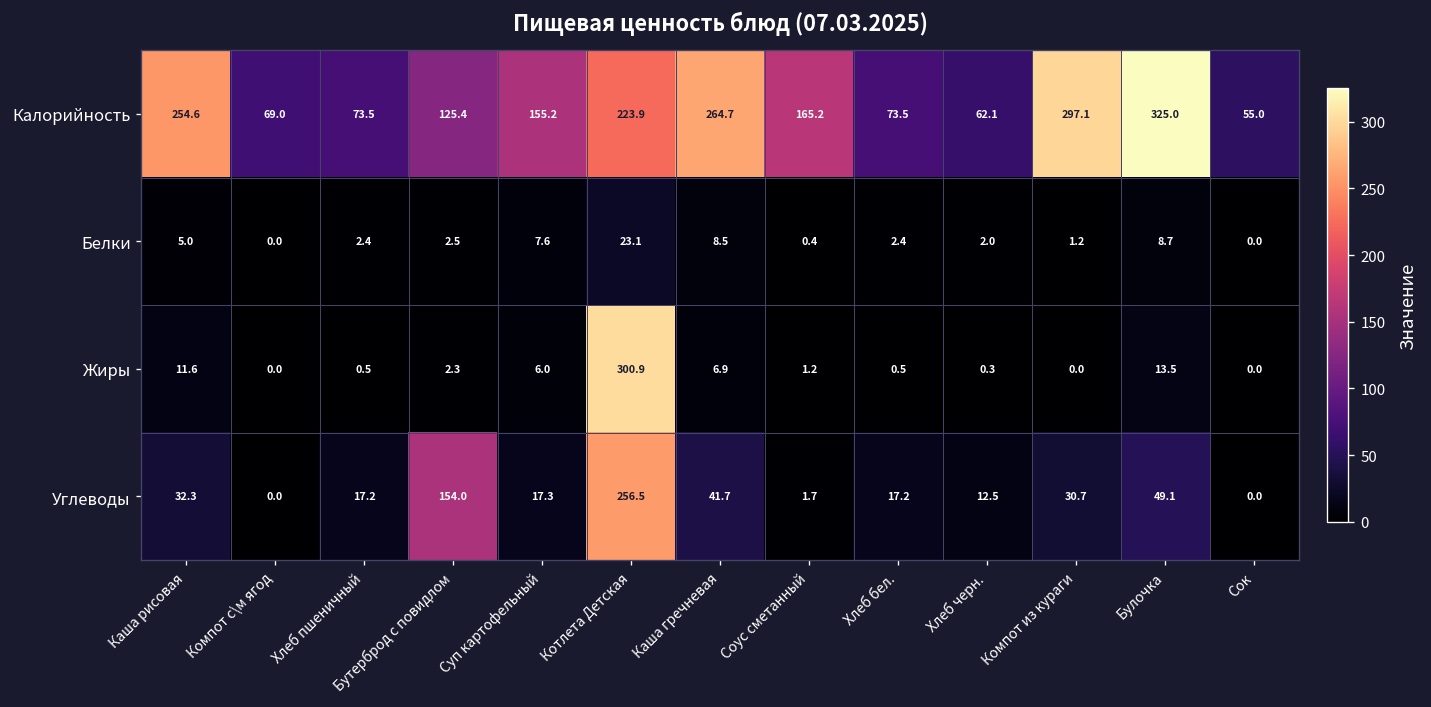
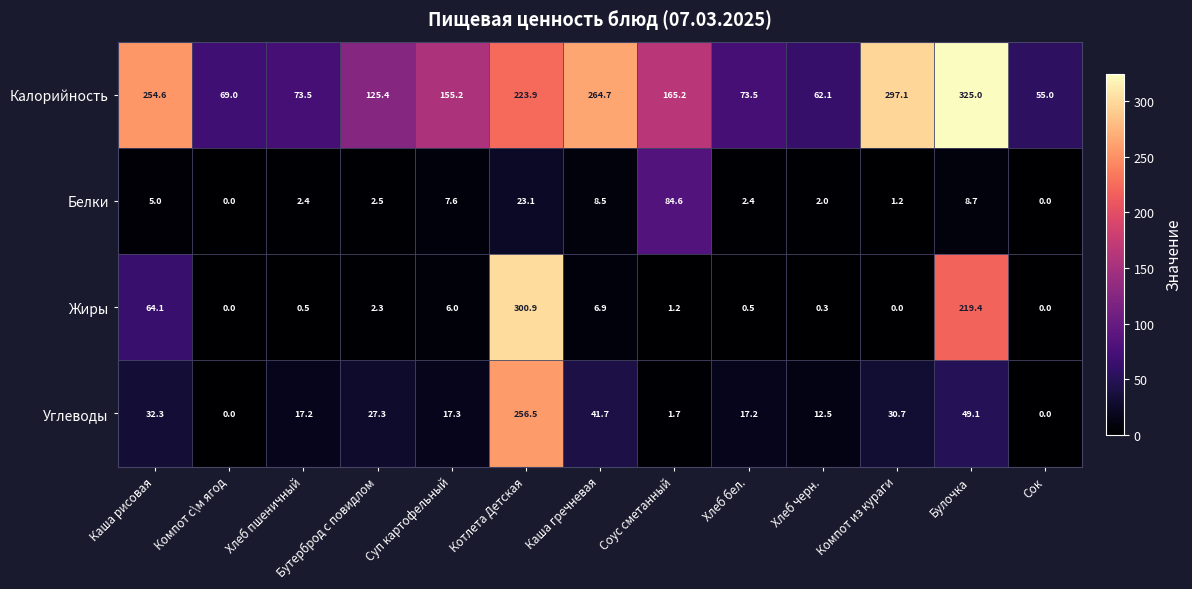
  {
    "Калорийность": {
      "Каша рисовая": 254.6,
      "Компот с\\м ягод": 69.0,
      "Хлеб пшеничный": 73.5,
      "Бутерброд с повидлом": 125.4,
      "Суп картофельный": 155.2,
      "Котлета Детская": 223.9,
      "Каша гречневая": 264.7,
      "Соус сметанный": 165.2,
      "Хлеб бел.": 73.5,
      "Хлеб черн.": 62.1,
      "Компот из кураги": 297.1,
      "Булочка": 325.0,
      "Сок": 55.0
    },
    "Белки": {
      "Каша рисовая": 5.0,
      "Компот с\\м ягод": 0.0,
      "Хлеб пшеничный": 2.4,
      "Бутерброд с повидлом": 2.5,
      "Суп картофельный": 7.6,
      "Котлета Детская": 23.1,
      "Каша гречневая": 8.5,
-     "Соус сметанный": 0.4,
+     "Соус сметанный": 84.6,
      "Хлеб бел.": 2.4,
      "Хлеб черн.": 2.0,
      "Компот из кураги": 1.2,
      "Булочка": 8.7,
      "Сок": 0.0
    },
    "Жиры": {
-     "Каша рисовая": 11.6,
+     "Каша рисовая": 64.1,
      "Компот с\\м ягод": 0.0,
      "Хлеб пшеничный": 0.5,
      "Бутерброд с повидлом": 2.3,
      "Суп картофельный": 6.0,
      "Котлета Детская": 300.9,
      "Каша гречневая": 6.9,
      "Соус сметанный": 1.2,
      "Хлеб бел.": 0.5,
      "Хлеб черн.": 0.3,
      "Компот из кураги": 0.0,
-     "Булочка": 13.5,
+     "Булочка": 219.4,
      "Сок": 0.0
    },
    "Углеводы": {
      "Каша рисовая": 32.3,
      "Компот с\\м ягод": 0.0,
      "Хлеб пшеничный": 17.2,
-     "Бутерброд с повидлом": 154.0,
+     "Бутерброд с повидлом": 27.3,
      "Суп картофельный": 17.3,
      "Котлета Детская": 256.5,
      "Каша гречневая": 41.7,
      "Соус сметанный": 1.7,
      "Хлеб бел.": 17.2,
      "Хлеб черн.": 12.5,
      "Компот из кураги": 30.7,
      "Булочка": 49.1,
      "Сок": 0.0
    }
  }
